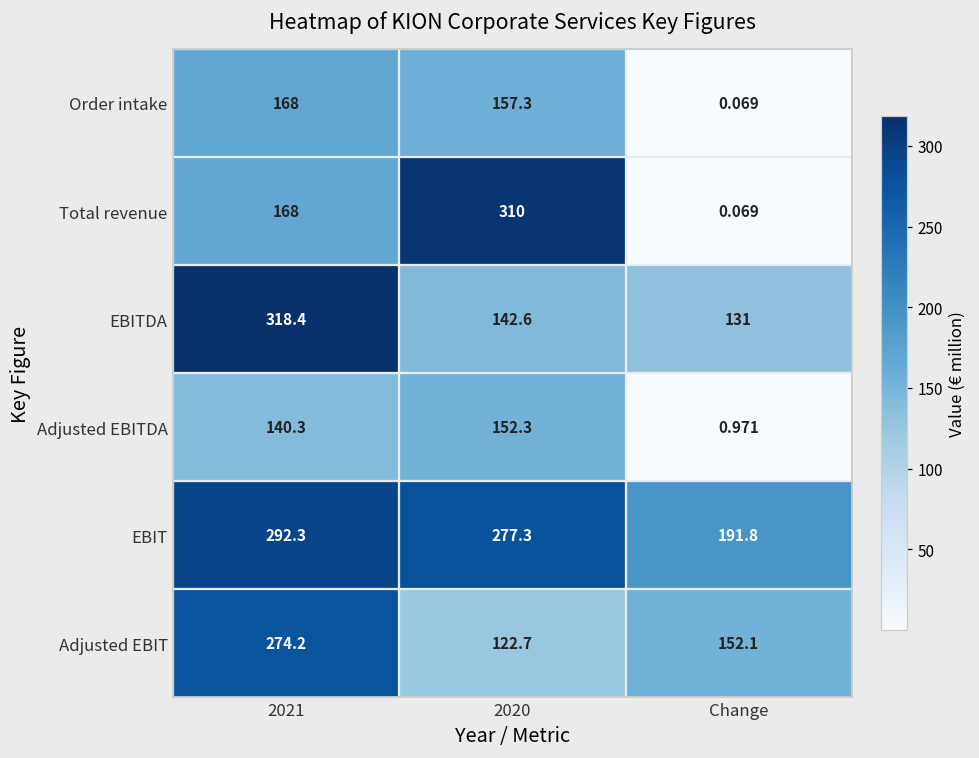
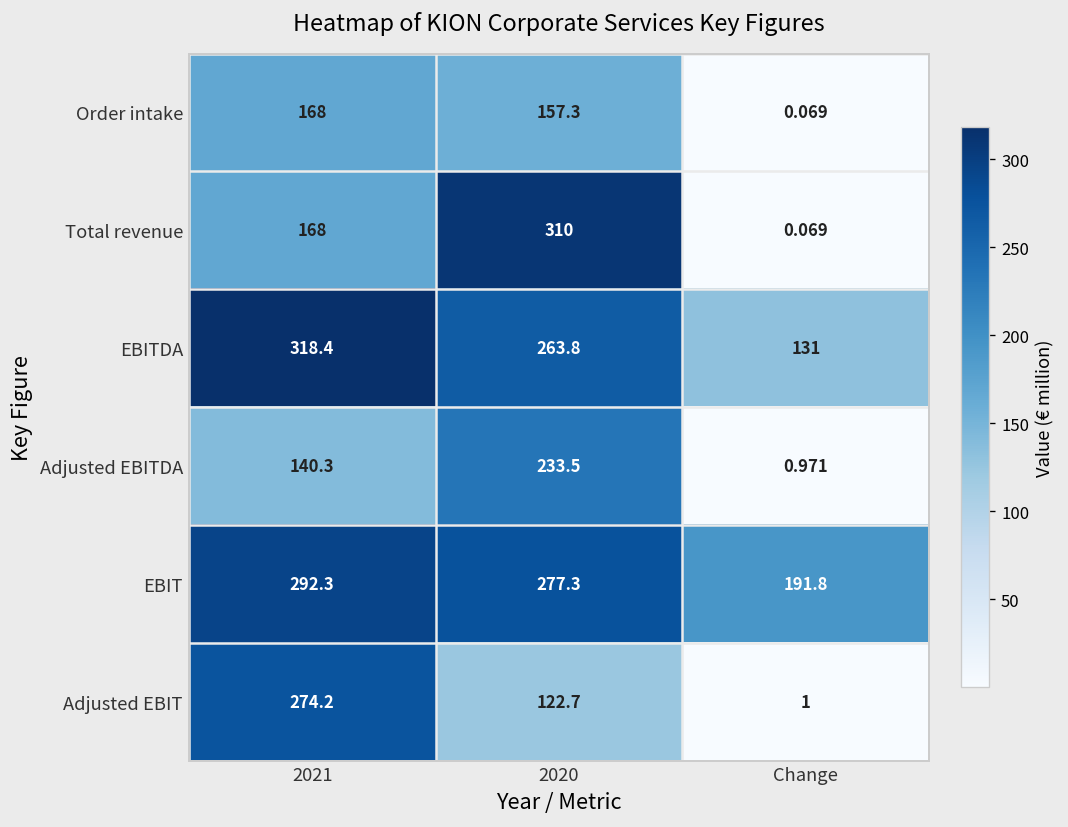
  {
    "Order intake": {
      "2021": 168,
      "2020": 157.3,
      "Change": 0.069
    },
    "Total revenue": {
      "2021": 168,
      "2020": 310,
      "Change": 0.069
    },
    "EBITDA": {
      "2021": 318.4,
-     "2020": 142.6,
+     "2020": 263.8,
      "Change": 131
    },
    "Adjusted EBITDA": {
      "2021": 140.3,
-     "2020": 152.3,
+     "2020": 233.5,
      "Change": 0.971
    },
    "EBIT": {
      "2021": 292.3,
      "2020": 277.3,
      "Change": 191.8
    },
    "Adjusted EBIT": {
      "2021": 274.2,
      "2020": 122.7,
-     "Change": 152.1
+     "Change": 1
    }
  }
